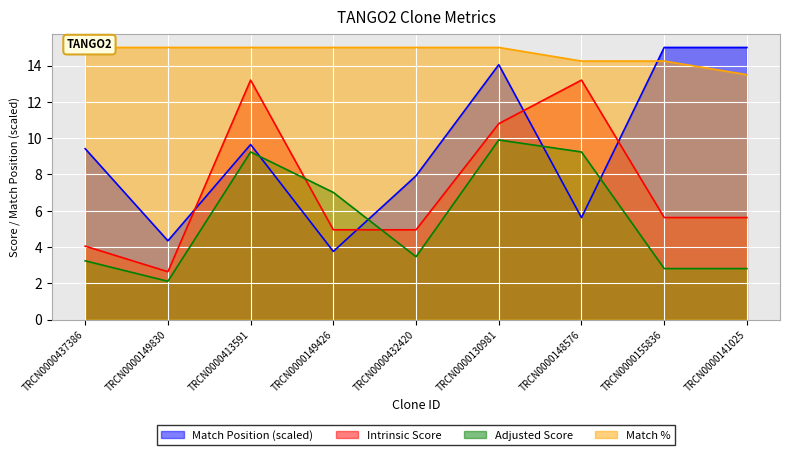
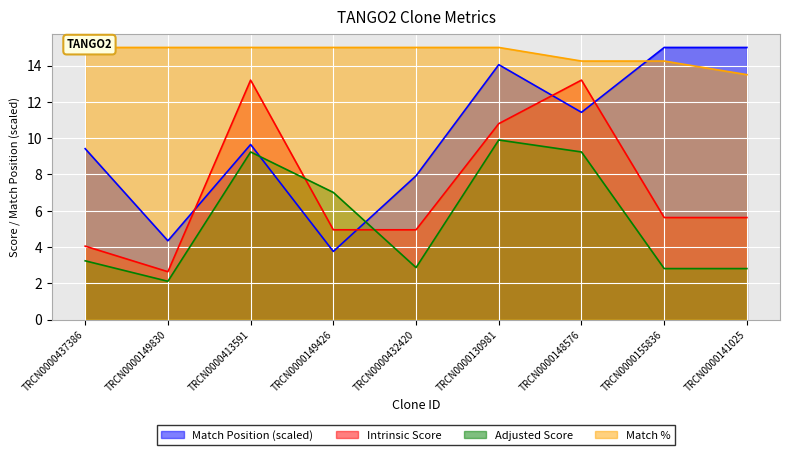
  {
    "Match Position (scaled)": {
      "TRCN0000437386": 9.4,
      "TRCN0000149830": 4.3,
      "TRCN0000413591": 9.7,
      "TRCN0000149426": 3.8,
      "TRCN0000432420": 7.9,
      "TRCN0000130981": 14.1,
-     "TRCN0000148576": 5.6,
+     "TRCN0000148576": 11.4,
      "TRCN0000155836": 15.0,
      "TRCN0000141025": 15.0
    },
    "Intrinsic Score": {
      "TRCN0000437386": 4.1,
      "TRCN0000149830": 2.6,
      "TRCN0000413591": 13.2,
      "TRCN0000149426": 5.0,
      "TRCN0000432420": 5.0,
      "TRCN0000130981": 10.8,
      "TRCN0000148576": 13.2,
      "TRCN0000155836": 5.6,
      "TRCN0000141025": 5.6
    },
    "Adjusted Score": {
      "TRCN0000437386": 3.2,
      "TRCN0000149830": 2.1,
      "TRCN0000413591": 9.2,
      "TRCN0000149426": 7.0,
-     "TRCN0000432420": 3.5,
+     "TRCN0000432420": 2.9,
      "TRCN0000130981": 9.9,
      "TRCN0000148576": 9.2,
      "TRCN0000155836": 2.8,
      "TRCN0000141025": 2.8
    },
    "Match %": {
      "TRCN0000149830": 15.0,
      "TRCN0000413591": 15.0,
      "TRCN0000149426": 15.0,
      "TRCN0000432420": 15.0,
      "TRCN0000130981": 15.0,
      "TRCN0000148576": 14.3,
      "TRCN0000155836": 14.3,
      "TRCN0000141025": 13.5
    }
  }
